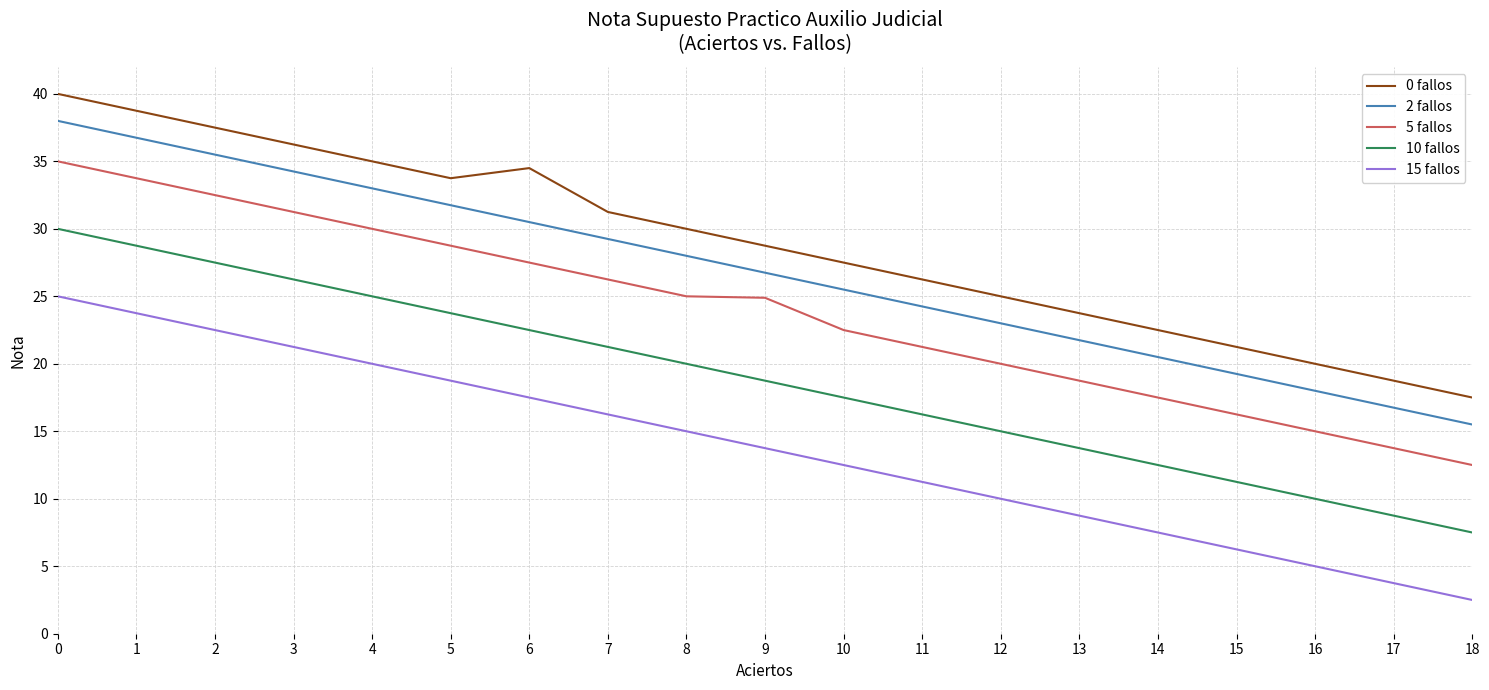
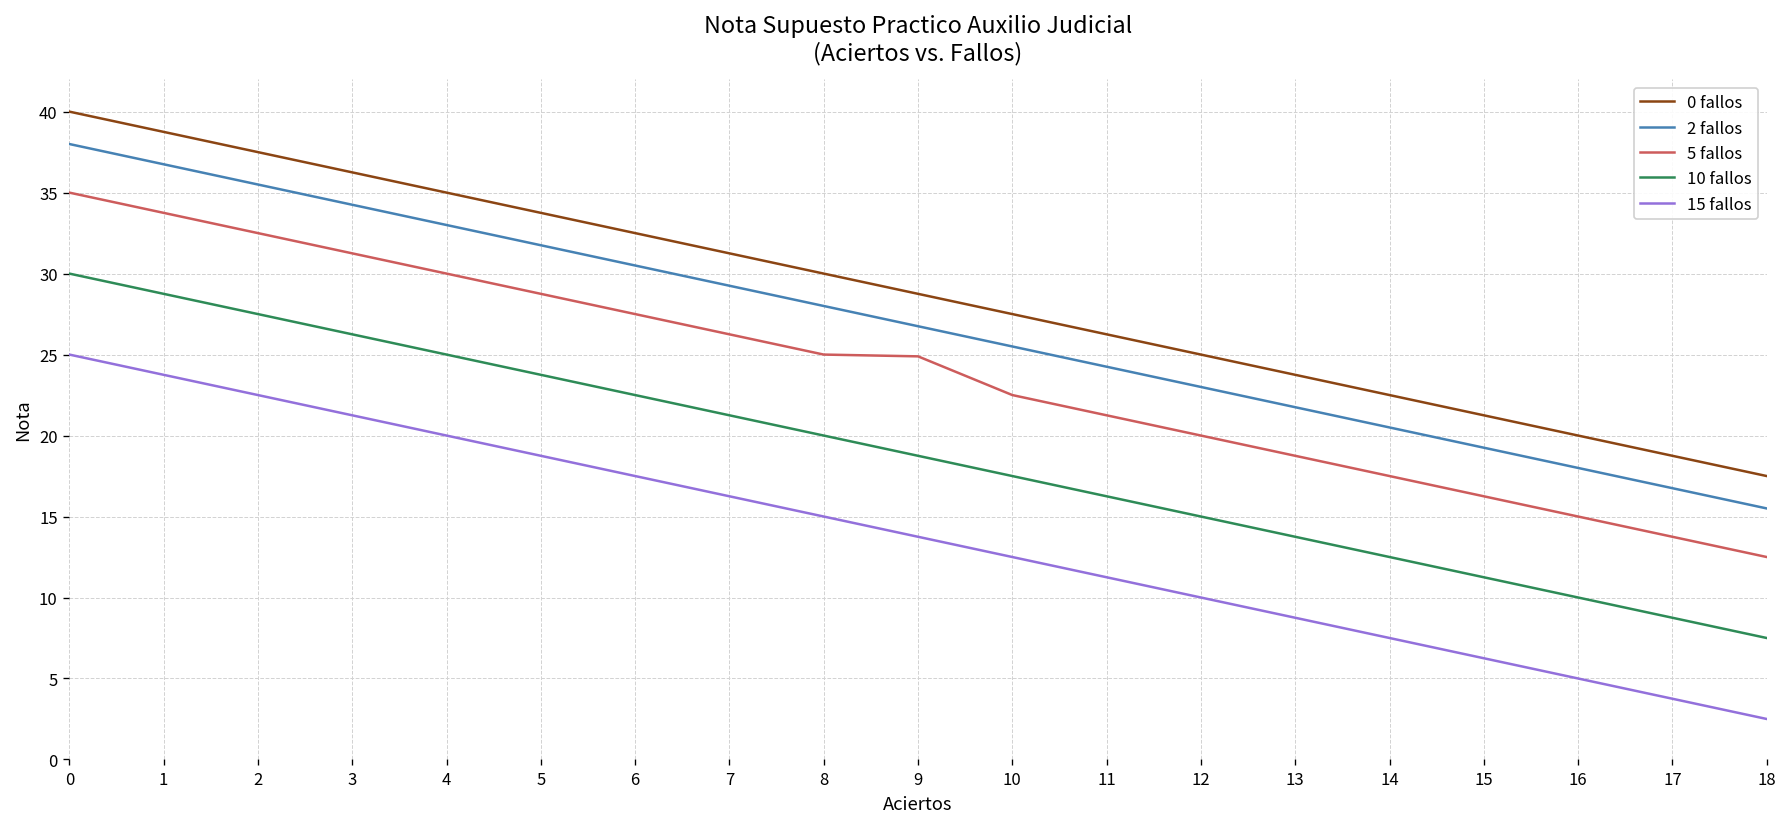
  {
    "0 fallos": {
      "0": 40.0,
      "1": 38.8,
      "2": 37.5,
      "3": 36.3,
      "4": 35.0,
      "5": 33.8,
-     "6": 34.5,
+     "6": 32.5,
      "7": 31.3,
      "8": 30.0,
      "9": 28.8,
      "10": 27.5,
      "11": 26.3,
      "12": 25.0,
      "13": 23.8,
      "14": 22.5,
      "15": 21.3,
      "16": 20.0,
      "17": 18.8,
      "18": 17.5
    },
    "2 fallos": {
      "0": 38.0,
      "1": 36.8,
      "2": 35.5,
      "3": 34.3,
      "4": 33.0,
      "5": 31.8,
      "6": 30.5,
      "7": 29.3,
      "8": 28.0,
      "9": 26.8,
      "10": 25.5,
      "11": 24.3,
      "12": 23.0,
      "13": 21.8,
      "14": 20.5,
      "15": 19.3,
      "16": 18.0,
      "17": 16.8,
      "18": 15.5
    },
    "5 fallos": {
      "0": 35.0,
      "1": 33.8,
      "2": 32.5,
      "3": 31.3,
      "4": 30.0,
      "5": 28.8,
      "6": 27.5,
      "7": 26.3,
      "8": 25.0,
      "9": 24.9,
      "10": 22.5,
      "11": 21.3,
      "12": 20.0,
      "13": 18.8,
      "14": 17.5,
      "15": 16.3,
      "16": 15.0,
      "17": 13.8,
      "18": 12.5
    },
    "10 fallos": {
      "0": 30.0,
      "1": 28.8,
      "2": 27.5,
      "3": 26.3,
      "4": 25.0,
      "5": 23.8,
      "6": 22.5,
      "7": 21.3,
      "8": 20.0,
      "9": 18.8,
      "10": 17.5,
      "11": 16.3,
      "12": 15.0,
      "13": 13.8,
      "14": 12.5,
      "15": 11.3,
      "16": 10.0,
      "17": 8.8,
      "18": 7.5
    },
    "15 fallos": {
      "0": 25.0,
      "1": 23.8,
      "2": 22.5,
      "3": 21.3,
      "4": 20.0,
      "5": 18.8,
      "6": 17.5,
      "7": 16.3,
      "8": 15.0,
      "9": 13.8,
      "10": 12.5,
      "11": 11.3,
      "12": 10.0,
      "13": 8.8,
      "14": 7.5,
      "15": 6.3,
      "16": 5.0,
      "17": 3.8,
      "18": 2.5
    }
  }
